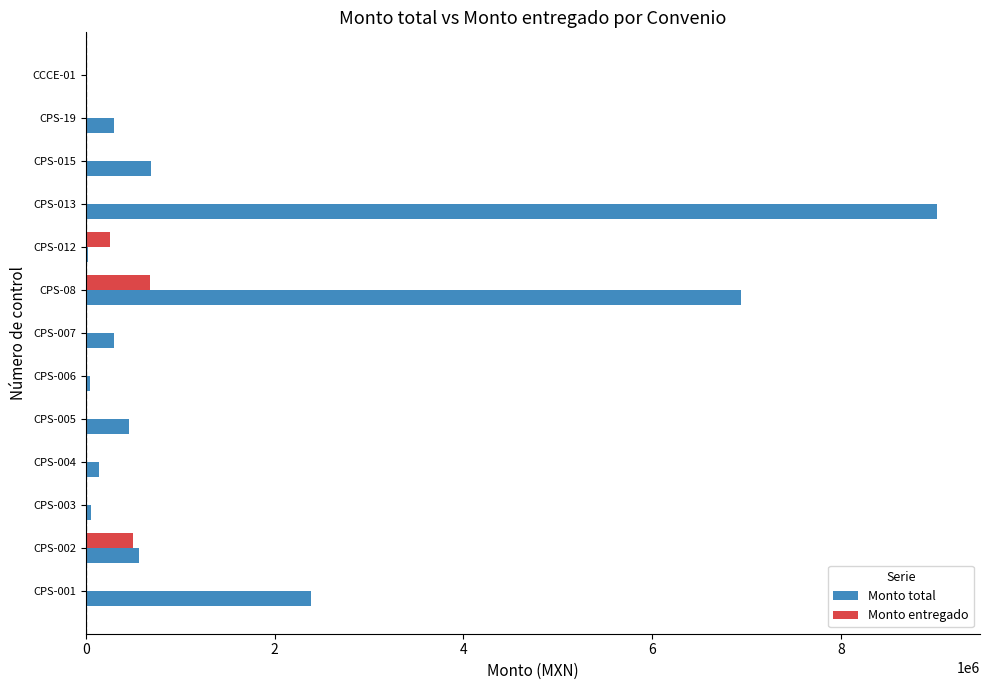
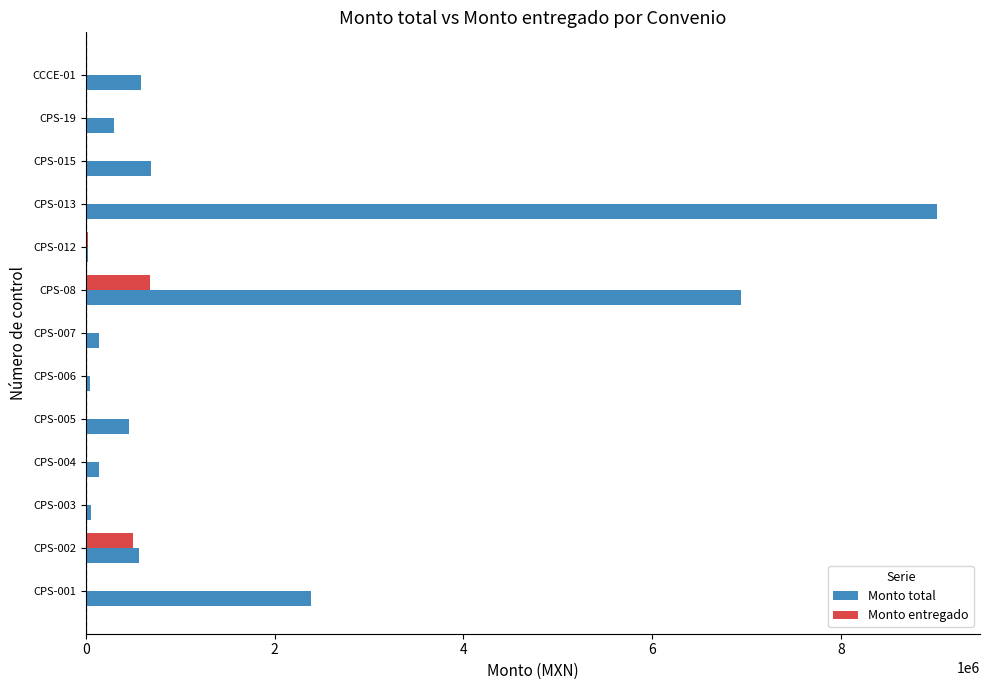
  {
    "Monto total": {
-     "CCCE-01": 0,
+     "CCCE-01": 600000,
      "CPS-19": 300000,
      "CPS-015": 700000,
      "CPS-013": 9000000,
      "CPS-08": 6900000,
-     "CPS-007": 300000,
+     "CPS-007": 100000,
      "CPS-006": 0,
      "CPS-005": 500000,
      "CPS-004": 100000,
      "CPS-003": 0,
      "CPS-002": 600000,
      "CPS-001": 2400000
    },
    "Monto entregado": {
      "CCCE-01": 0,
      "CPS-19": 0,
      "CPS-015": 0,
      "CPS-013": 0,
-     "CPS-012": 300000,
+     "CPS-012": 0,
      "CPS-08": 700000,
      "CPS-007": 0,
      "CPS-006": 0,
      "CPS-005": 0,
      "CPS-004": 0,
      "CPS-003": 0,
      "CPS-002": 500000,
      "CPS-001": 0
    }
  }
